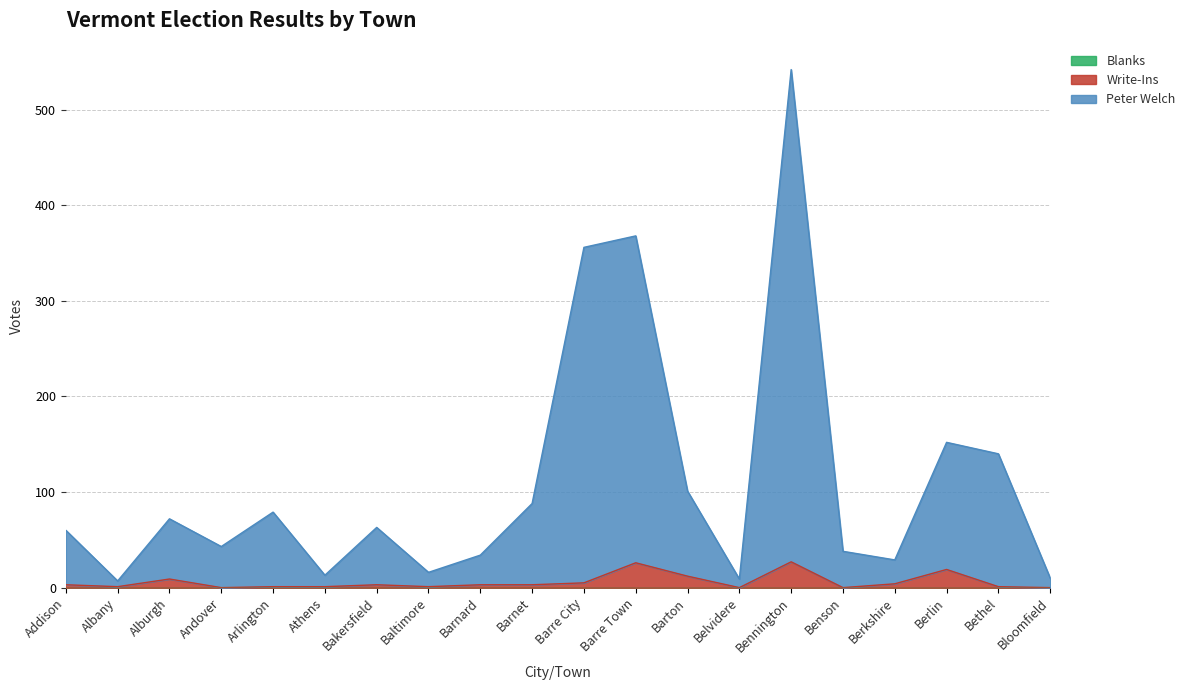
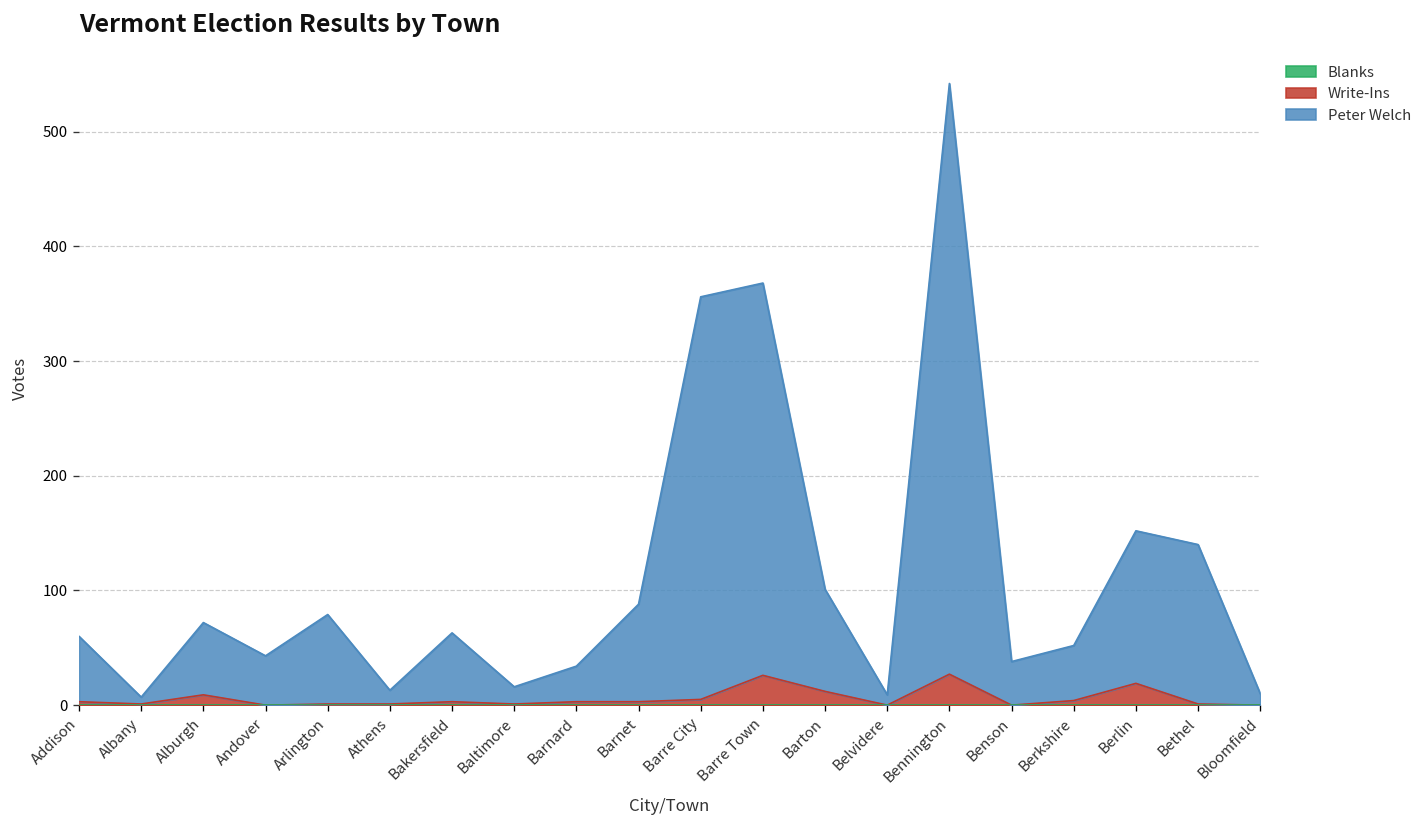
  {
    "Blanks": {
      "Addison": 0,
      "Alburgh": 0,
      "Bakersfield": 0,
      "Barnard": 0,
      "Barnet": 0,
      "Barre City": 0,
      "Barre Town": 0,
      "Barton": 0,
      "Bennington": 0,
      "Berkshire": 0,
      "Berlin": 0
    },
    "Write-Ins": {
      "Addison": 0,
      "Alburgh": 10,
      "Bakersfield": 0,
      "Barnard": 0,
      "Barnet": 0,
      "Barre City": 10,
      "Barre Town": 30,
      "Barton": 10,
      "Bennington": 30,
      "Berkshire": 0,
      "Berlin": 20
    },
    "Peter Welch": {
      "Addison": 60,
      "Albany": 10,
      "Alburgh": 60,
      "Andover": 40,
      "Arlington": 80,
      "Athens": 10,
      "Bakersfield": 60,
      "Baltimore": 20,
      "Barnard": 30,
      "Barnet": 90,
      "Barre City": 350,
      "Barre Town": 340,
      "Barton": 90,
      "Belvidere": 10,
      "Bennington": 520,
      "Benson": 40,
-     "Berkshire": 30,
+     "Berkshire": 50,
      "Berlin": 130,
      "Bethel": 140,
      "Bloomfield": 10
    }
  }
